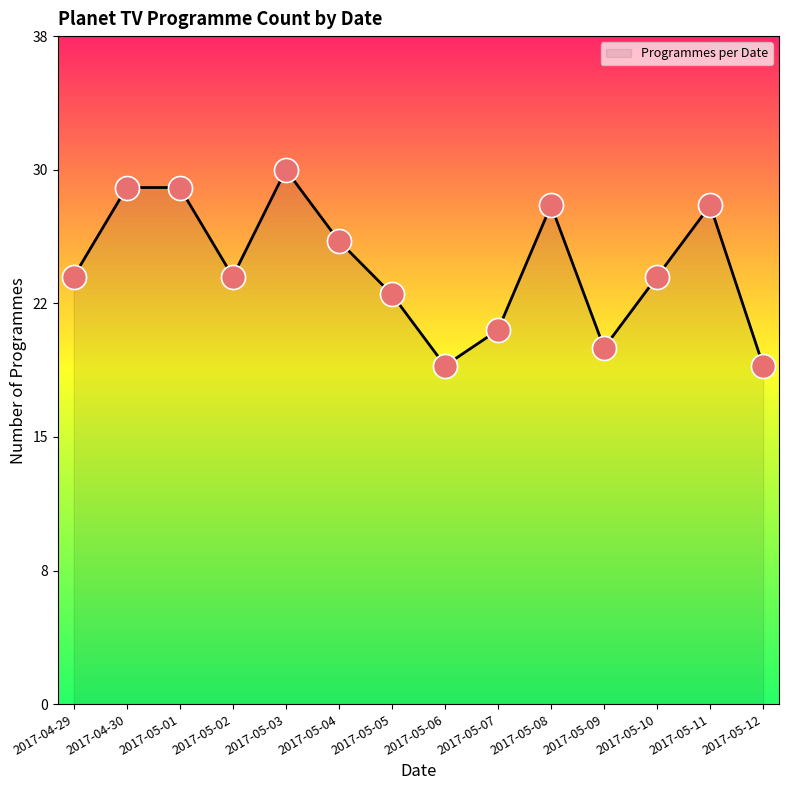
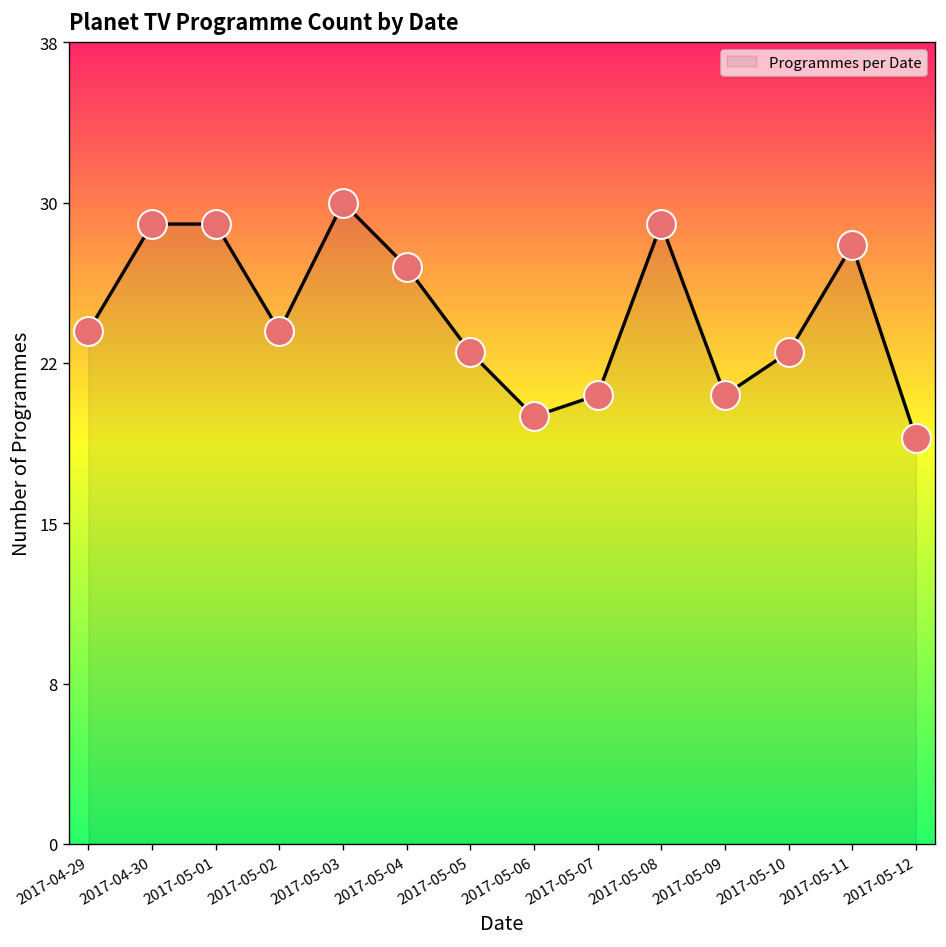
  {
    "2017-04-29": 24,
    "2017-04-30": 29,
    "2017-05-01": 29,
    "2017-05-02": 24,
    "2017-05-03": 30,
-   "2017-05-04": 26,
+   "2017-05-04": 27,
    "2017-05-05": 23,
-   "2017-05-06": 19,
+   "2017-05-06": 20,
    "2017-05-07": 21,
-   "2017-05-08": 28,
-   "2017-05-09": 20,
-   "2017-05-10": 24,
+   "2017-05-08": 29,
+   "2017-05-09": 21,
+   "2017-05-10": 23,
    "2017-05-11": 28,
    "2017-05-12": 19
  }
